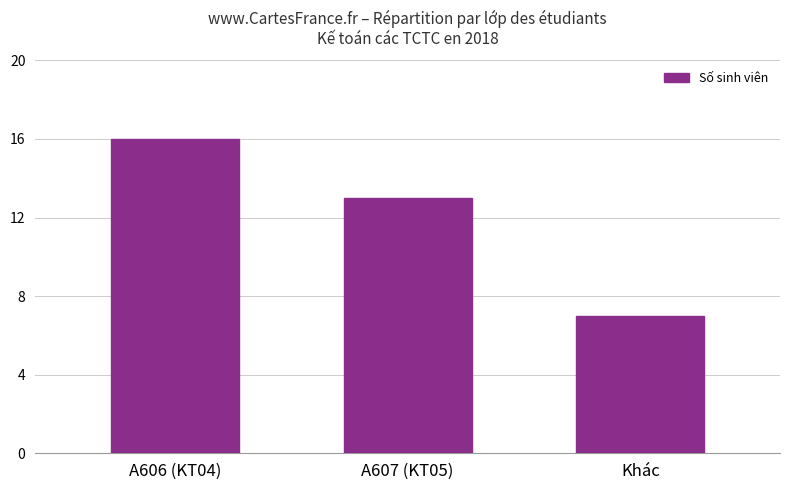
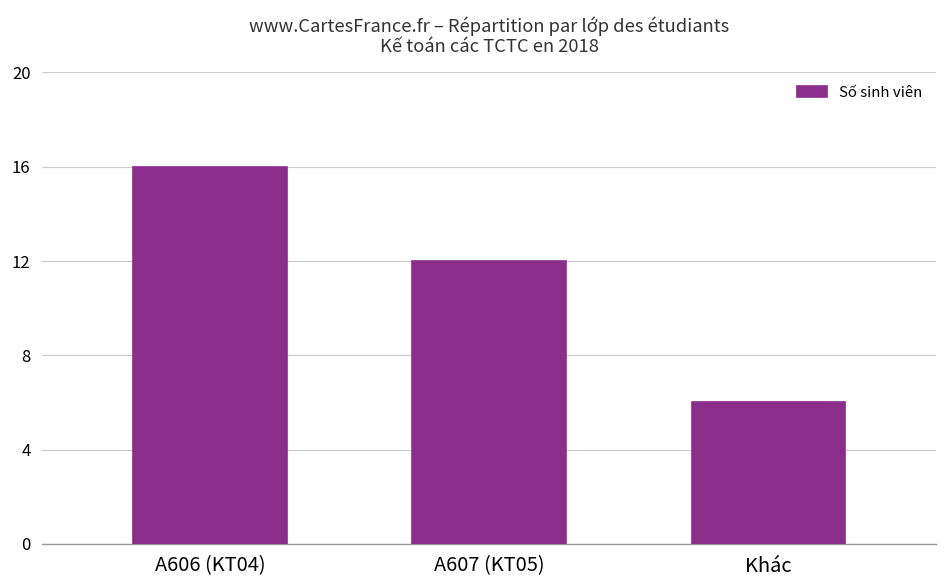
  {
    "A606 (KT04)": 16,
-   "A607 (KT05)": 13,
-   "Khác": 7
+   "A607 (KT05)": 12,
+   "Khác": 6
  }
